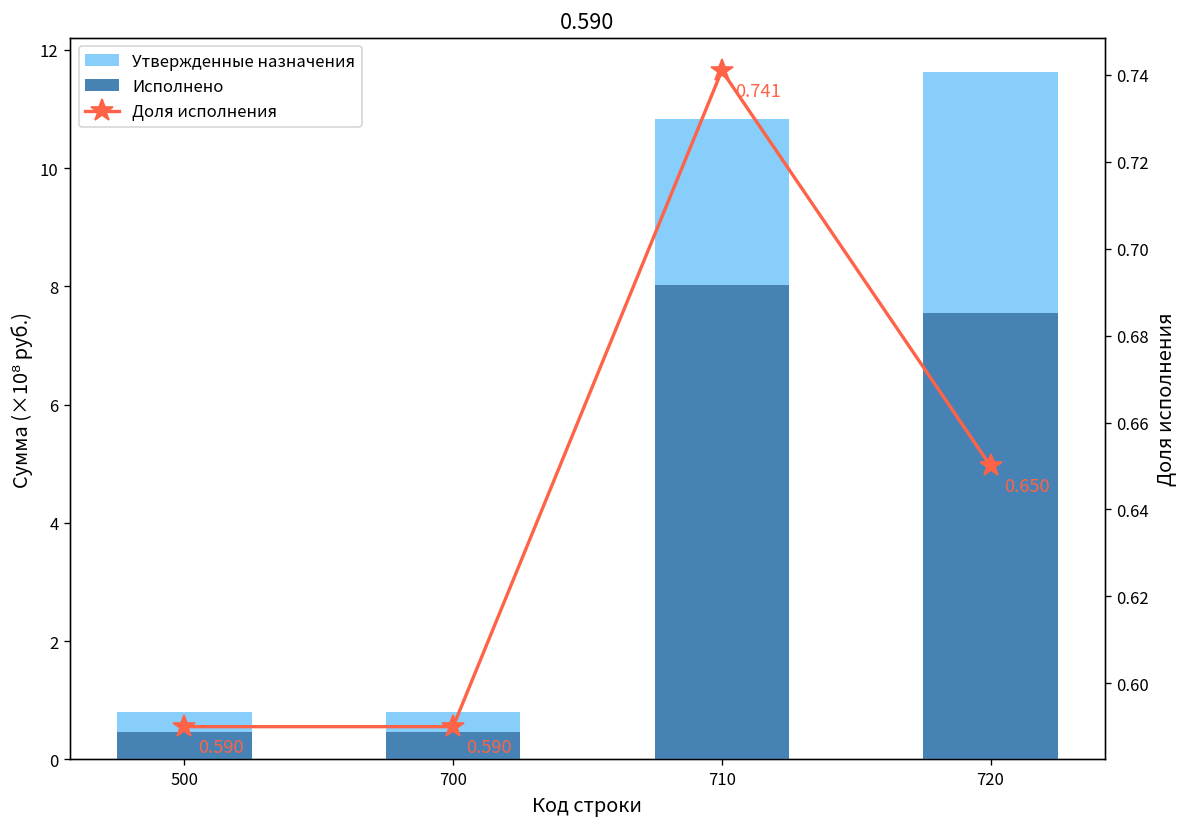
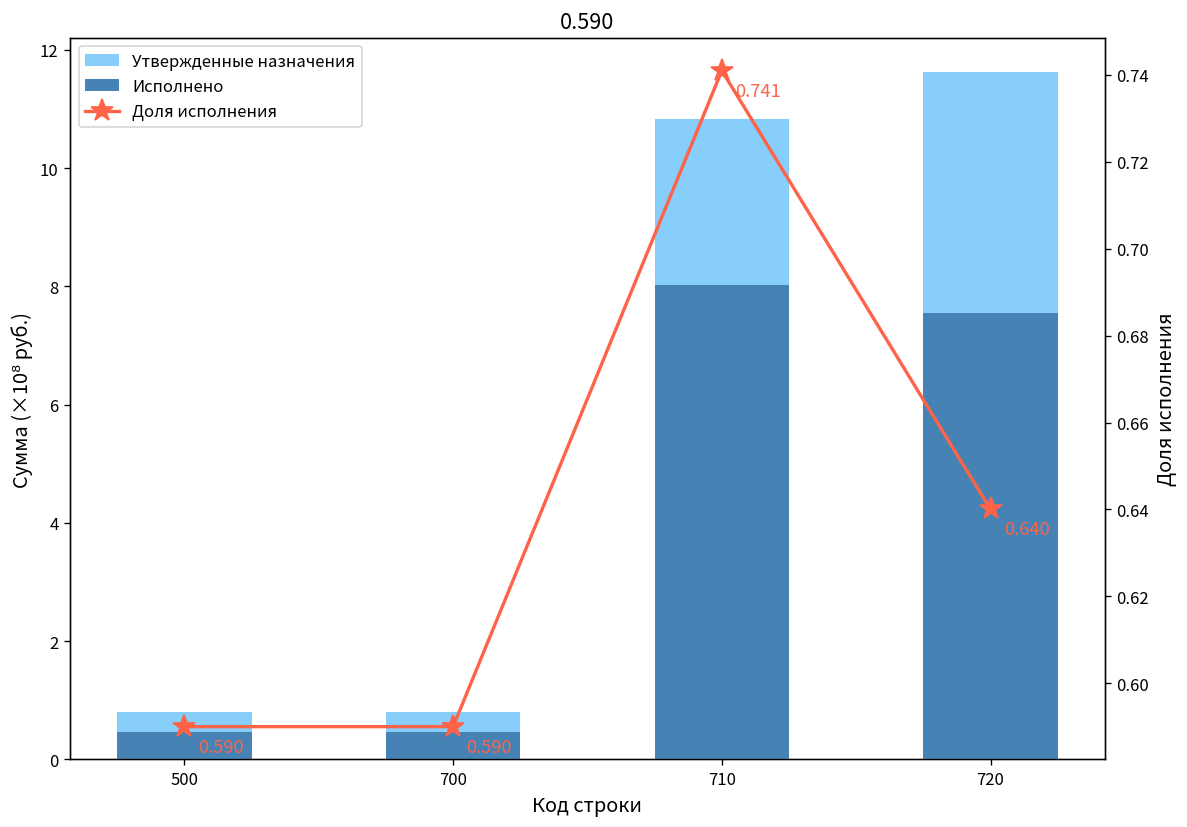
  {
    "Доля исполнения": {
      "500": 0.590,
      "700": 0.590,
      "710": 0.741,
-     "720": 0.650
+     "720": 0.640
    }
  }
